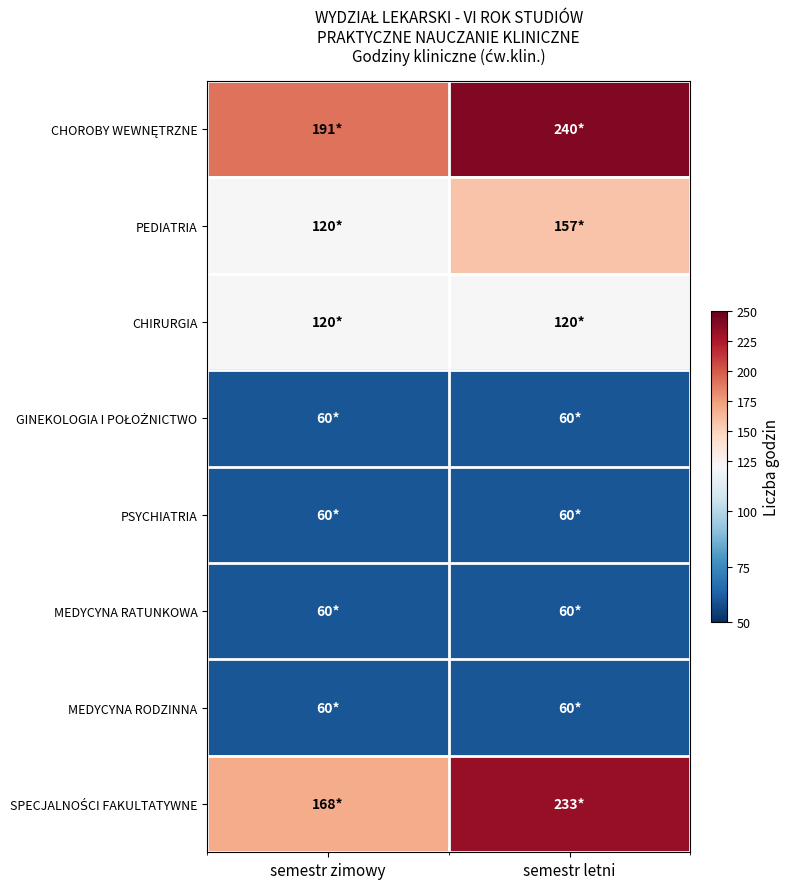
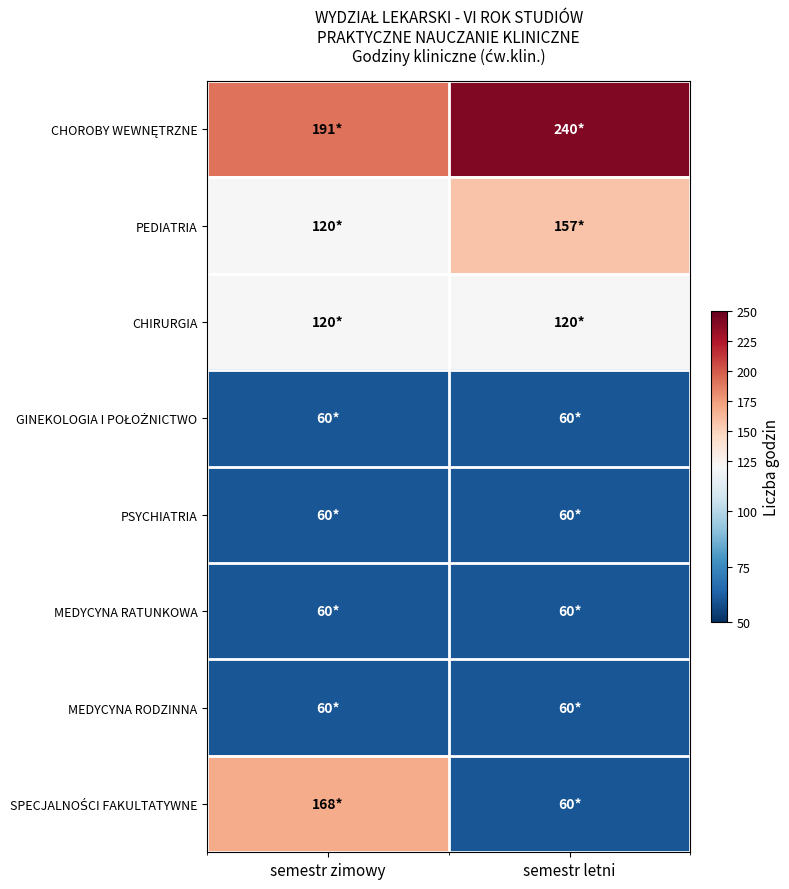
  {
    "CHOROBY WEWNĘTRZNE": {
      "semestr zimowy": "191*",
      "semestr letni": "240*"
    },
    "PEDIATRIA": {
      "semestr zimowy": "120*",
      "semestr letni": "157*"
    },
    "CHIRURGIA": {
      "semestr zimowy": "120*",
      "semestr letni": "120*"
    },
    "GINEKOLOGIA I POŁOŻNICTWO": {
      "semestr zimowy": "60*",
      "semestr letni": "60*"
    },
    "PSYCHIATRIA": {
      "semestr zimowy": "60*",
      "semestr letni": "60*"
    },
    "MEDYCYNA RATUNKOWA": {
      "semestr zimowy": "60*",
      "semestr letni": "60*"
    },
    "MEDYCYNA RODZINNA": {
      "semestr zimowy": "60*",
      "semestr letni": "60*"
    },
    "SPECJALNOŚCI FAKULTATYWNE": {
      "semestr zimowy": "168*",
-     "semestr letni": "233*"
+     "semestr letni": "60*"
    }
  }
